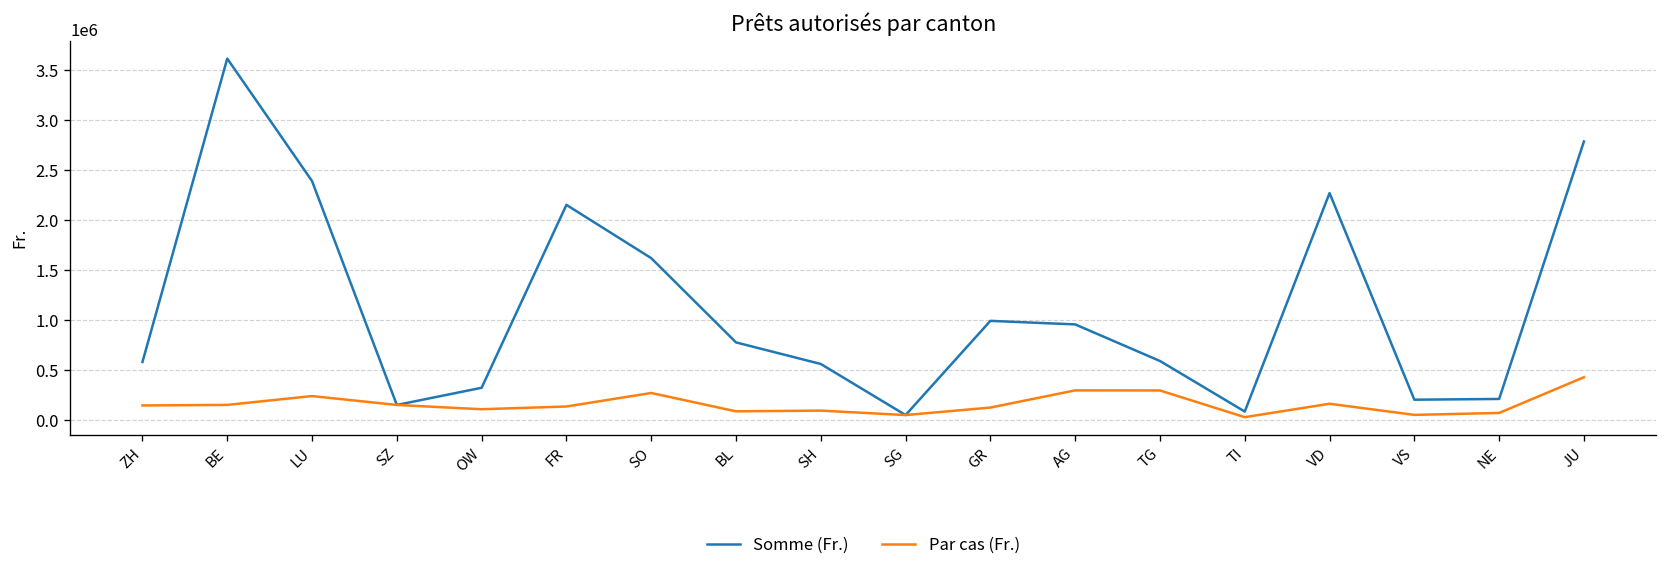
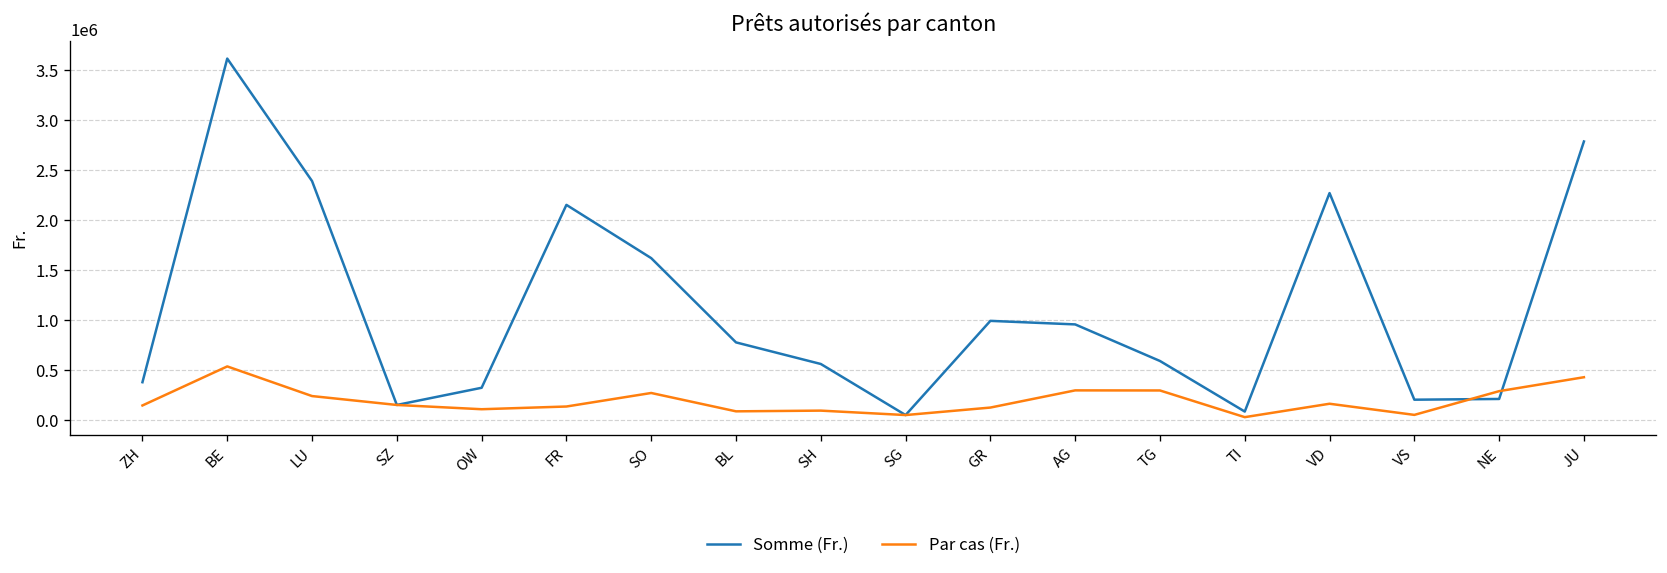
  {
    "Somme (Fr.)": {
-     "ZH": 600000,
+     "ZH": 400000,
      "BE": 3600000,
      "LU": 2400000,
      "OW": 300000,
      "FR": 2200000,
      "SO": 1600000,
      "BL": 800000,
      "SH": 600000,
      "GR": 1000000,
      "AG": 1000000,
      "TG": 600000,
      "TI": 100000,
      "VD": 2300000,
      "VS": 200000,
      "NE": 200000,
      "JU": 2800000
    },
    "Par cas (Fr.)": {
      "ZH": 100000,
-     "BE": 200000,
+     "BE": 500000,
      "LU": 200000,
      "OW": 100000,
      "FR": 100000,
      "SO": 300000,
      "BL": 100000,
      "SH": 100000,
      "GR": 100000,
      "AG": 300000,
      "TG": 300000,
      "TI": 0,
      "VD": 200000,
      "VS": 100000,
-     "NE": 100000,
+     "NE": 300000,
      "JU": 400000
    }
  }
